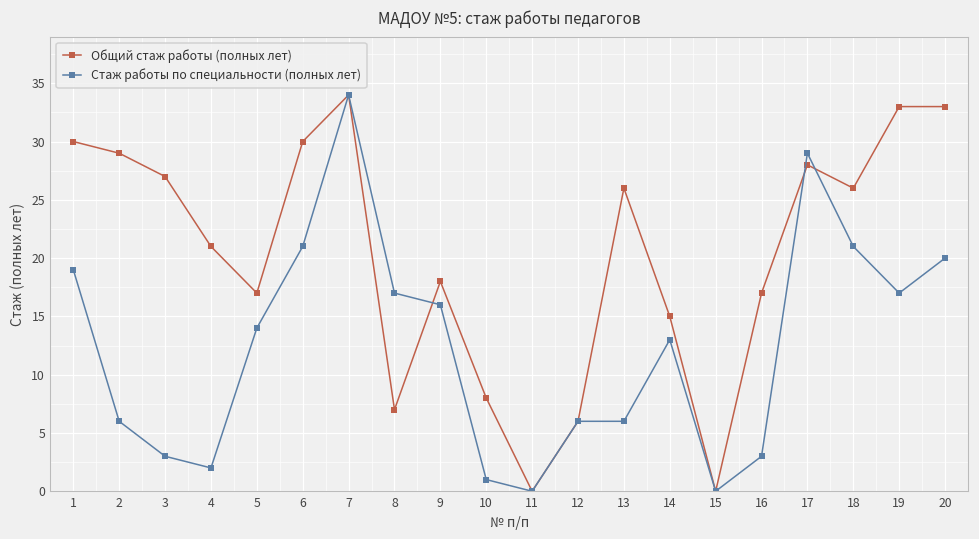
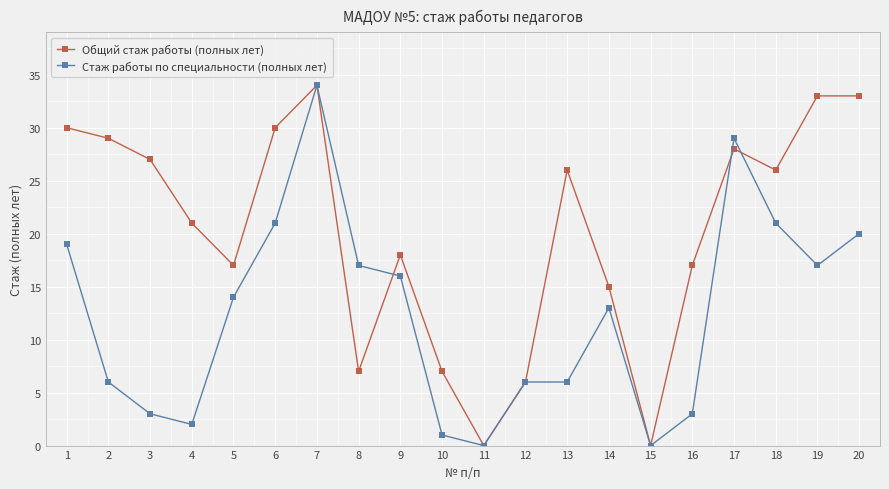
  {
    "Общий стаж работы (полных лет)": {
      "1": 30,
      "2": 29,
      "3": 27,
      "4": 21,
      "5": 17,
      "6": 30,
      "8": 7,
      "9": 18,
-     "10": 8,
+     "10": 7,
      "13": 26,
      "14": 15,
      "16": 17,
      "17": 28,
      "18": 26,
      "19": 33,
      "20": 33
    },
    "Стаж работы по специальности (полных лет)": {
      "1": 19,
      "2": 6,
      "3": 3,
      "4": 2,
      "5": 14,
      "6": 21,
      "8": 17,
      "9": 16,
      "10": 1,
      "13": 6,
      "14": 13,
      "16": 3,
      "17": 29,
      "18": 21,
      "19": 17,
      "20": 20
    }
  }
